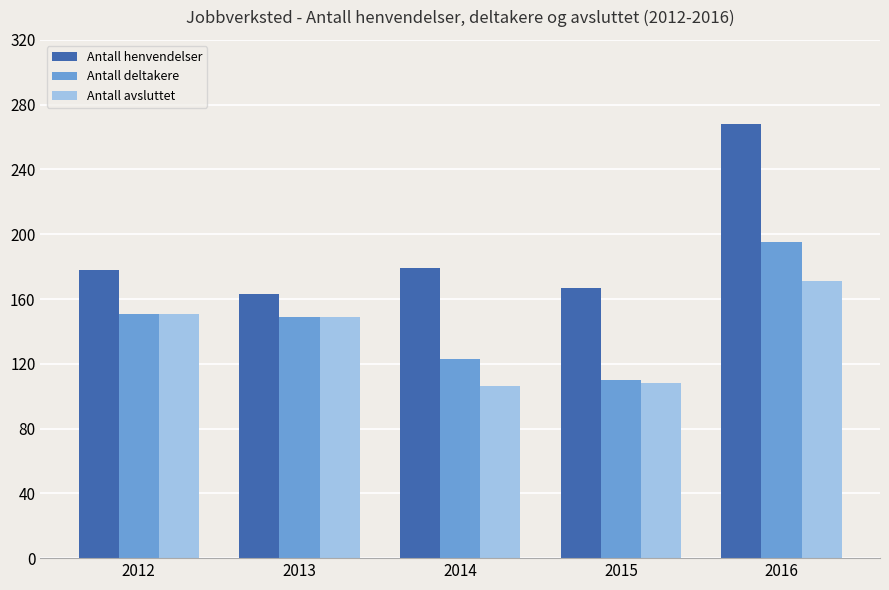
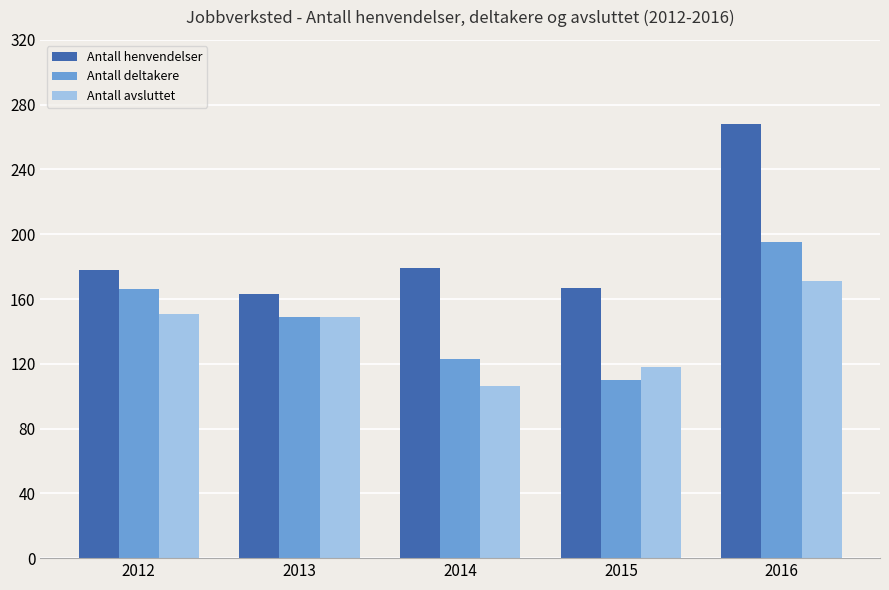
  {
    "Antall henvendelser": {
      "2012": 178,
      "2013": 163,
      "2014": 179,
      "2015": 167,
      "2016": 268
    },
    "Antall deltakere": {
-     "2012": 151,
+     "2012": 166,
      "2013": 149,
      "2014": 123,
      "2015": 110,
      "2016": 195
    },
    "Antall avsluttet": {
      "2012": 151,
      "2013": 149,
      "2014": 106,
-     "2015": 108,
+     "2015": 118,
      "2016": 171
    }
  }
